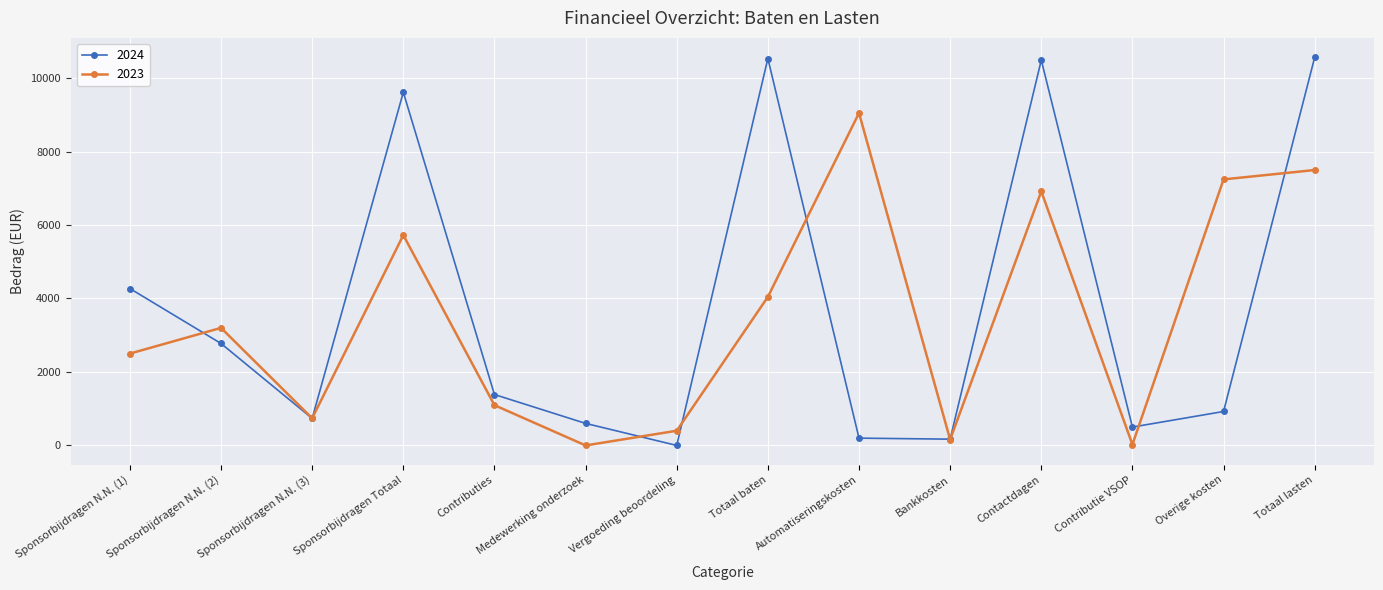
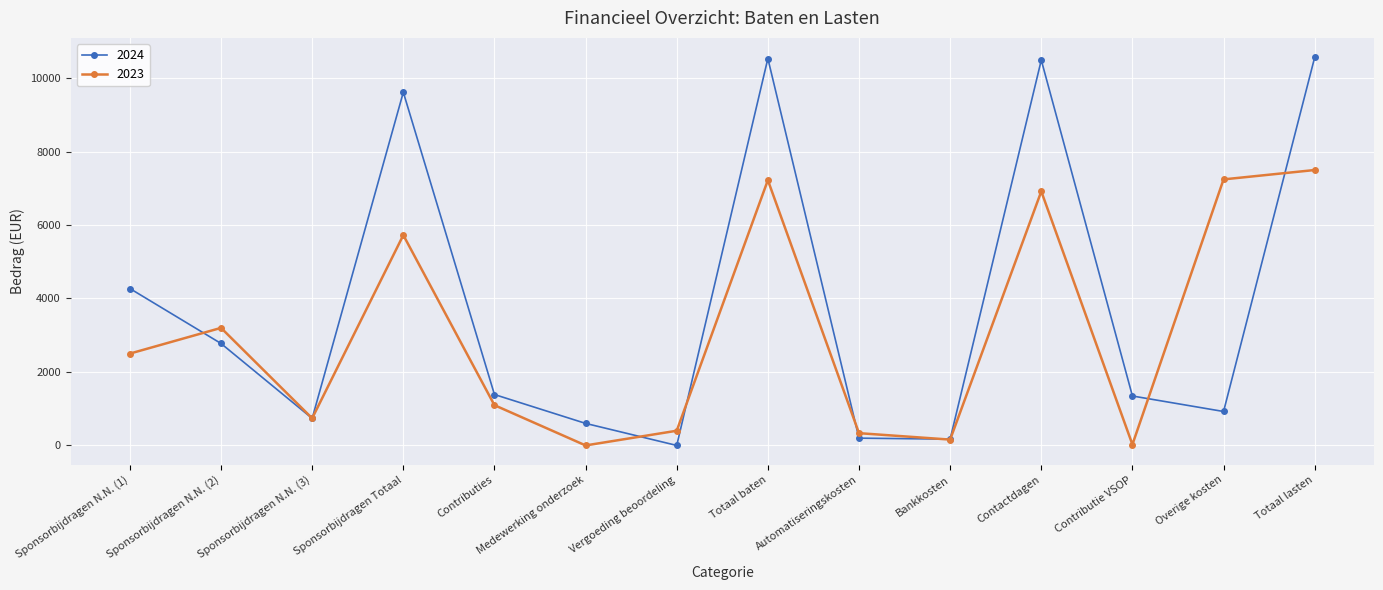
  {
    "2024": {
      "Sponsorbijdragen N.N. (1)": 4300,
      "Sponsorbijdragen N.N. (2)": 2800,
      "Sponsorbijdragen Totaal": 9600,
      "Contributies": 1400,
      "Medewerking onderzoek": 600,
      "Vergoeding beoordeling": 0,
      "Totaal baten": 10500,
      "Automatiseringskosten": 200,
      "Contactdagen": 10500,
-     "Contributie VSOP": 500,
+     "Contributie VSOP": 1300,
      "Overige kosten": 900,
      "Totaal lasten": 10600
    },
    "2023": {
      "Sponsorbijdragen N.N. (1)": 2500,
      "Sponsorbijdragen N.N. (2)": 3200,
      "Sponsorbijdragen Totaal": 5700,
      "Contributies": 1100,
      "Medewerking onderzoek": 0,
      "Vergoeding beoordeling": 400,
-     "Totaal baten": 4000,
-     "Automatiseringskosten": 9000,
+     "Totaal baten": 7200,
+     "Automatiseringskosten": 300,
      "Contactdagen": 6900,
      "Contributie VSOP": 0,
      "Overige kosten": 7200,
      "Totaal lasten": 7500
    }
  }
